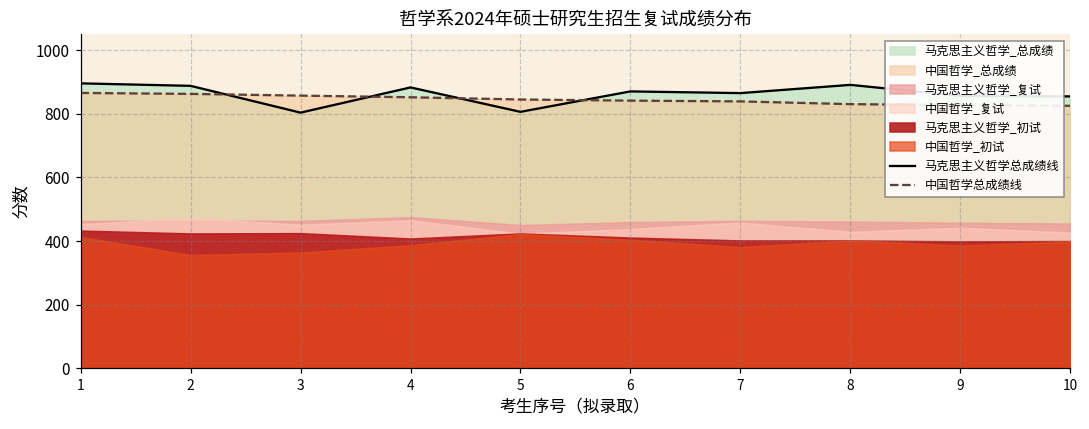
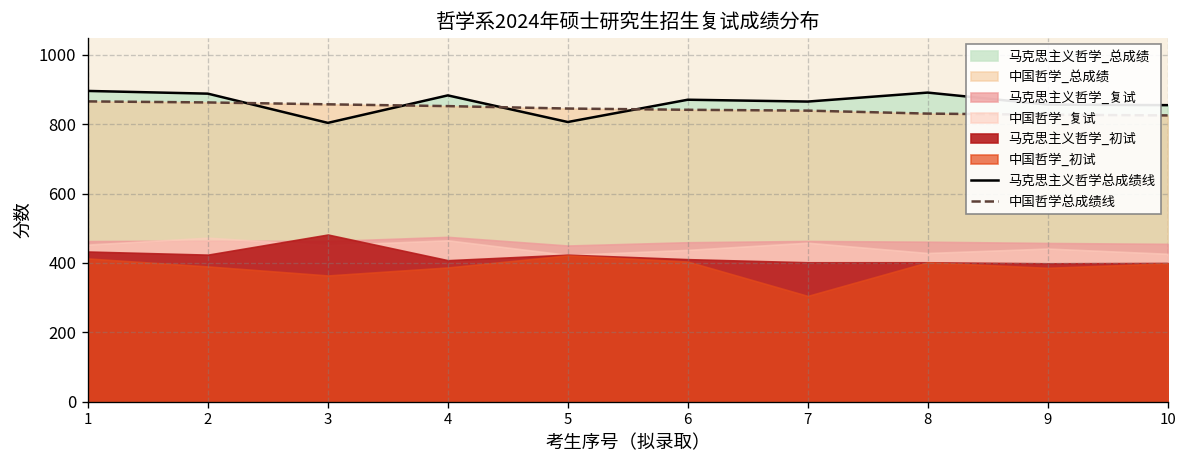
  {
    "马克思主义哲学_总成绩": {
      "1": 900,
      "2": 890,
      "3": 800,
      "4": 880,
      "5": 810,
      "6": 870,
      "7": 870,
      "8": 890,
      "10": 860
    },
    "马克思主义哲学_初试": {
      "1": 430,
      "2": 420,
-     "3": 430,
+     "3": 480,
      "4": 410,
      "7": 400,
      "9": 400
    },
    "中国哲学_初试": {
      "1": 410,
-     "2": 360,
+     "2": 390,
      "3": 360,
      "4": 390,
-     "7": 380,
+     "7": 310,
      "9": 390
    }
  }
